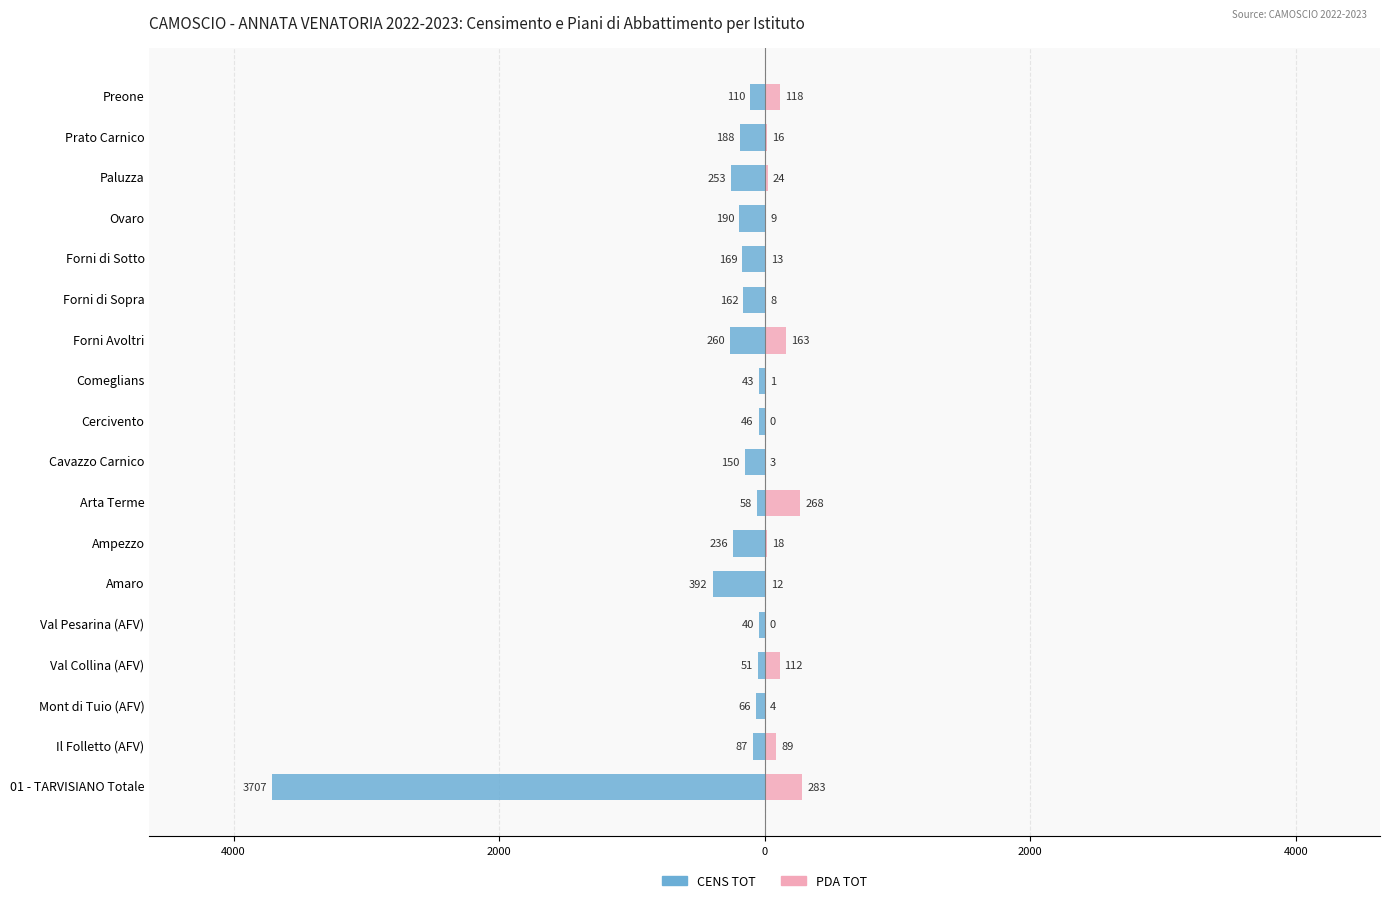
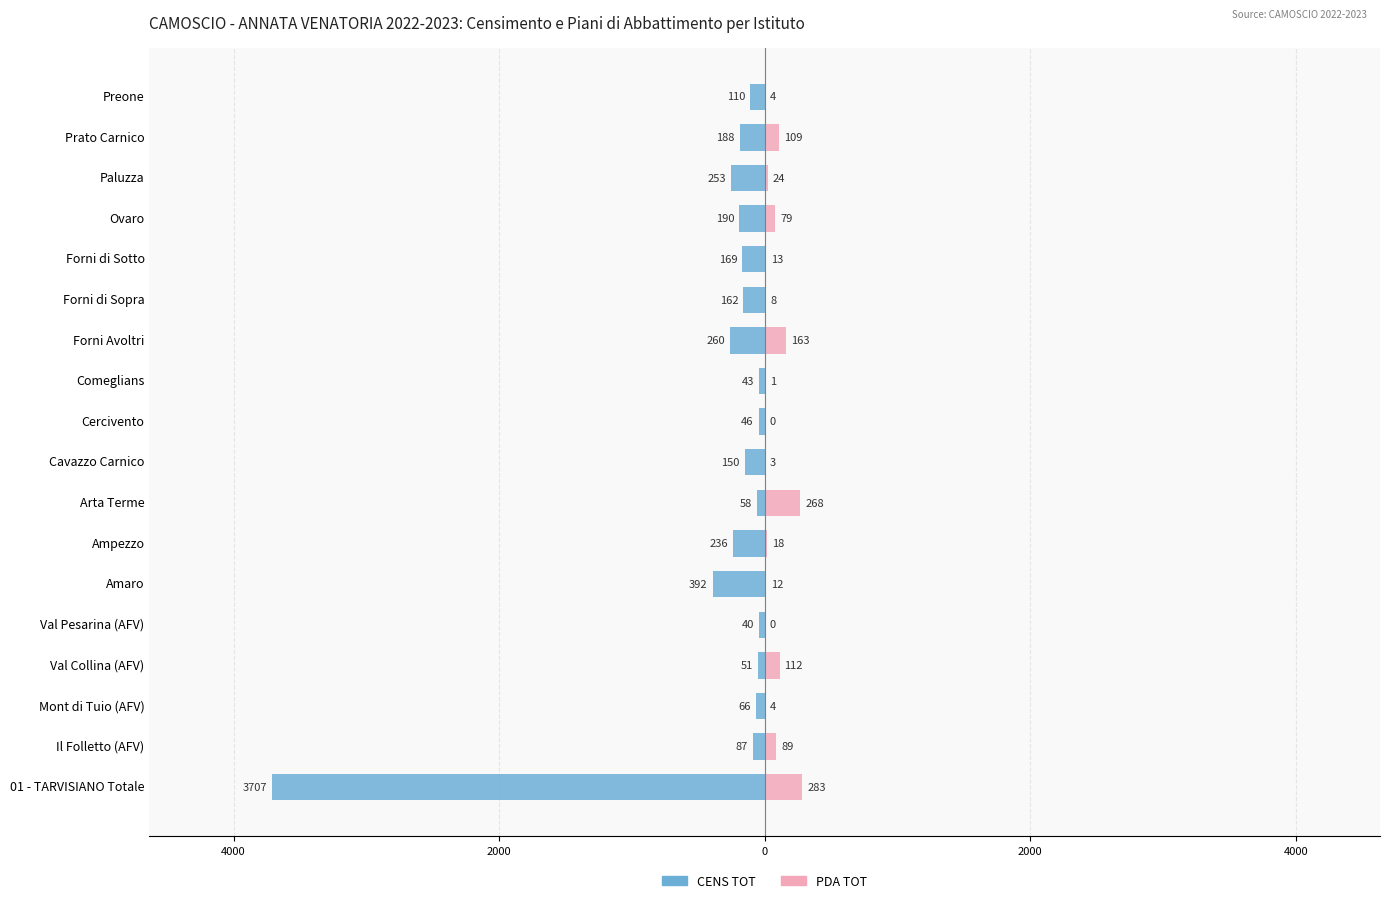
  {
    "PDA TOT": {
-     "Preone": 118,
-     "Prato Carnico": 16,
+     "Preone": 4,
+     "Prato Carnico": 109,
      "Paluzza": 24,
-     "Ovaro": 9,
+     "Ovaro": 79,
      "Forni di Sotto": 13,
      "Forni di Sopra": 8,
      "Forni Avoltri": 163,
      "Comeglians": 1,
      "Cercivento": 0,
      "Cavazzo Carnico": 3,
      "Arta Terme": 268,
      "Ampezzo": 18,
      "Amaro": 12,
      "Val Pesarina (AFV)": 0,
      "Val Collina (AFV)": 112,
      "Mont di Tuio (AFV)": 4,
      "Il Folletto (AFV)": 89,
      "01 - TARVISIANO Totale": 283
    }
  }
